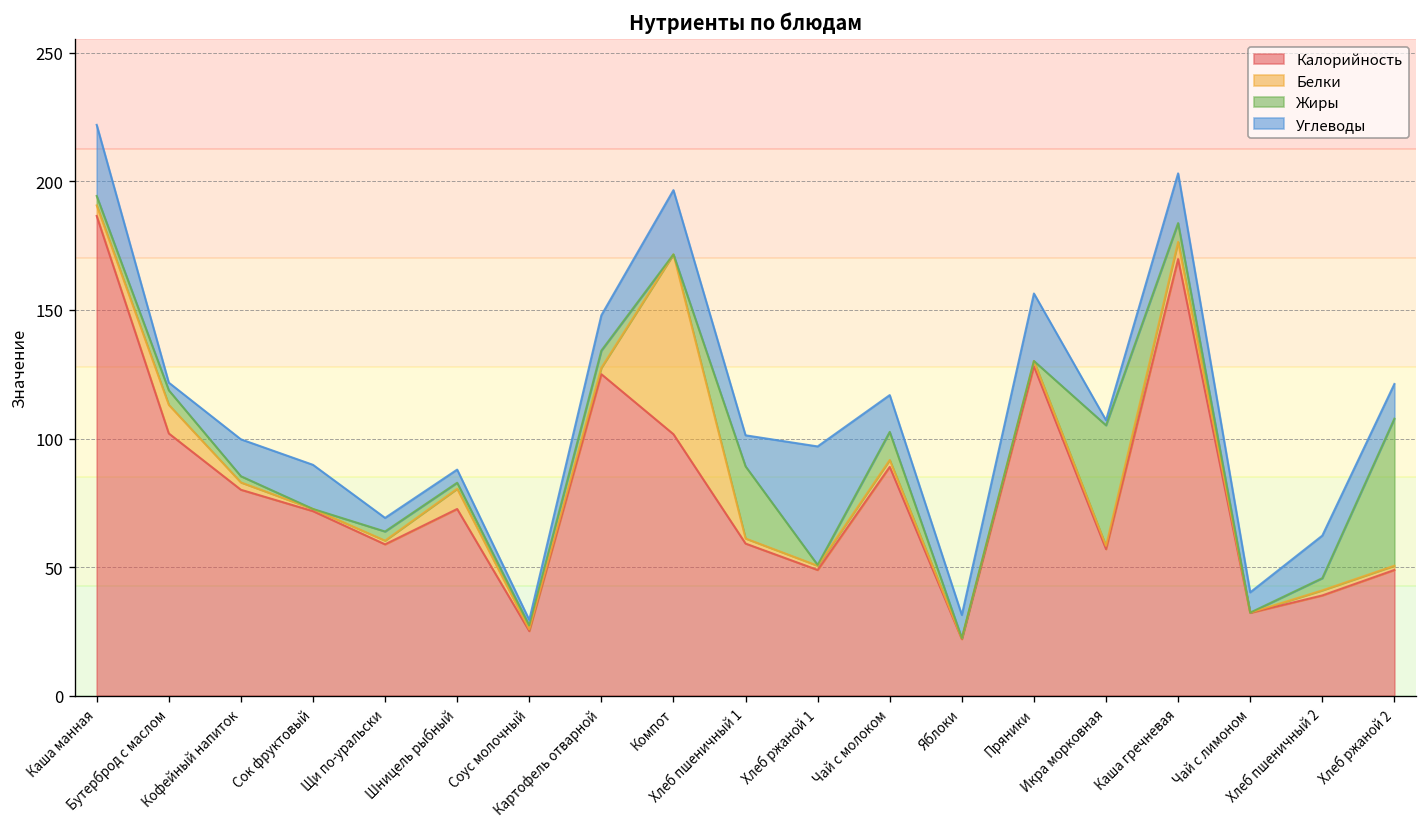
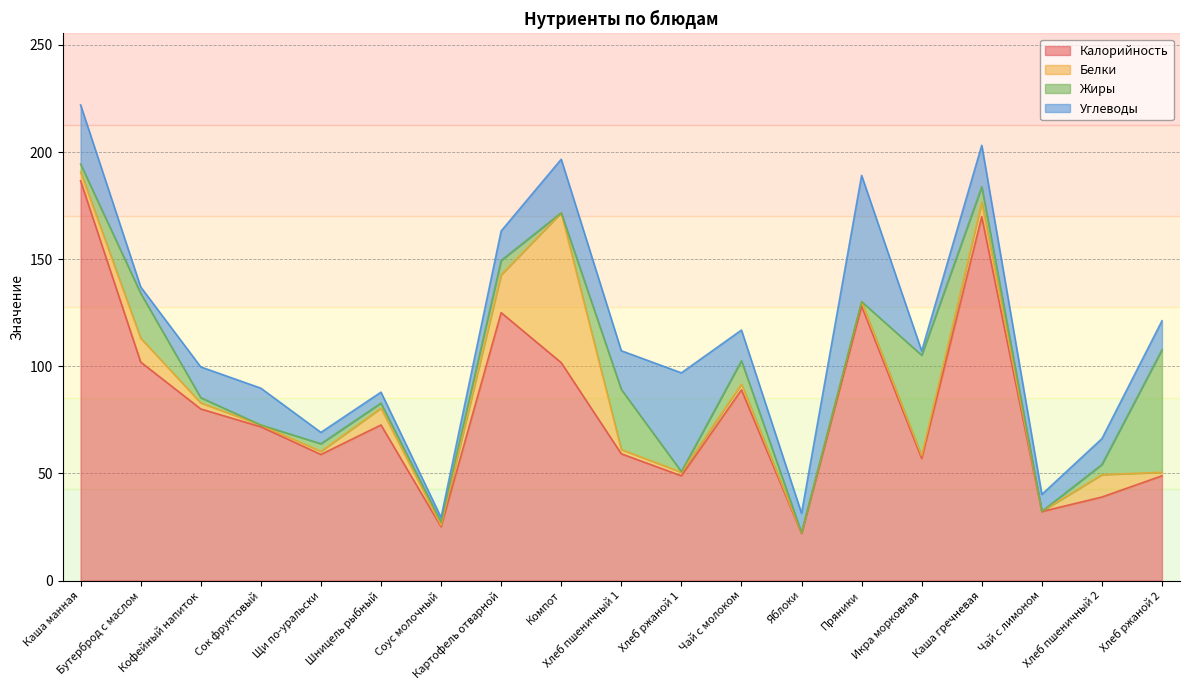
  {
    "Калорийность": {
      "Каша манная": 187,
      "Бутерброд с маслом": 102,
      "Кофейный напиток": 80,
      "Щи по-уральски": 59,
      "Шницель рыбный": 73,
      "Картофель отварной": 125,
      "Компот": 102,
      "Хлеб пшеничный 1": 59,
      "Хлеб ржаной 1": 49,
      "Чай с молоком": 89,
      "Пряники": 128,
      "Икра морковная": 57,
      "Каша гречневая": 170,
      "Хлеб пшеничный 2": 39,
      "Хлеб ржаной 2": 49
    },
    "Белки": {
      "Каша манная": 4,
      "Бутерброд с маслом": 11,
      "Кофейный напиток": 3,
      "Щи по-уральски": 1,
      "Шницель рыбный": 8,
-     "Картофель отварной": 2,
+     "Картофель отварной": 18,
      "Хлеб пшеничный 1": 2,
      "Чай с молоком": 3,
      "Икра морковная": 1,
      "Каша гречневая": 7,
-     "Хлеб пшеничный 2": 2,
+     "Хлеб пшеничный 2": 10,
      "Хлеб ржаной 2": 2
    },
    "Жиры": {
      "Каша манная": 4,
-     "Бутерброд с маслом": 6,
+     "Бутерброд с маслом": 21,
      "Кофейный напиток": 2,
      "Щи по-уральски": 4,
      "Шницель рыбный": 2,
      "Соус молочный": 2,
      "Картофель отварной": 7,
      "Хлеб пшеничный 1": 28,
      "Чай с молоком": 11,
      "Икра морковная": 47,
      "Каша гречневая": 7,
      "Хлеб пшеничный 2": 5,
      "Хлеб ржаной 2": 57
    },
    "Углеводы": {
      "Каша манная": 28,
      "Бутерброд с маслом": 3,
      "Кофейный напиток": 14,
      "Сок фруктовый": 17,
      "Щи по-уральски": 5,
      "Шницель рыбный": 5,
      "Соус молочный": 2,
      "Картофель отварной": 14,
      "Компот": 25,
-     "Хлеб пшеничный 1": 12,
+     "Хлеб пшеничный 1": 18,
      "Хлеб ржаной 1": 46,
      "Чай с молоком": 14,
      "Яблоки": 9,
-     "Пряники": 26,
+     "Пряники": 59,
      "Икра морковная": 2,
      "Каша гречневая": 19,
      "Чай с лимоном": 8,
-     "Хлеб пшеничный 2": 17,
+     "Хлеб пшеничный 2": 12,
      "Хлеб ржаной 2": 14
    }
  }
